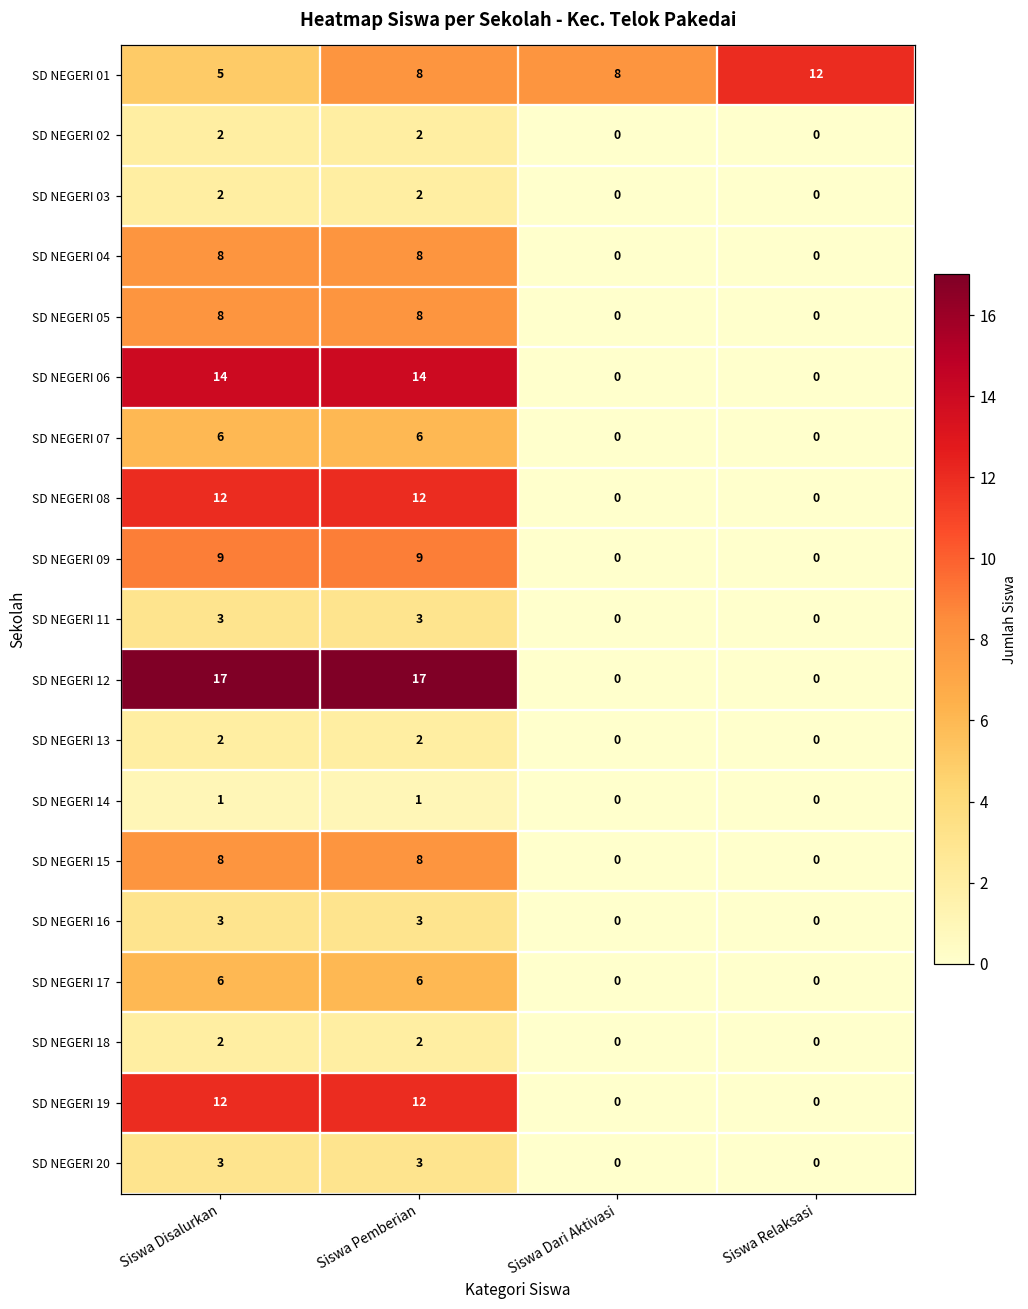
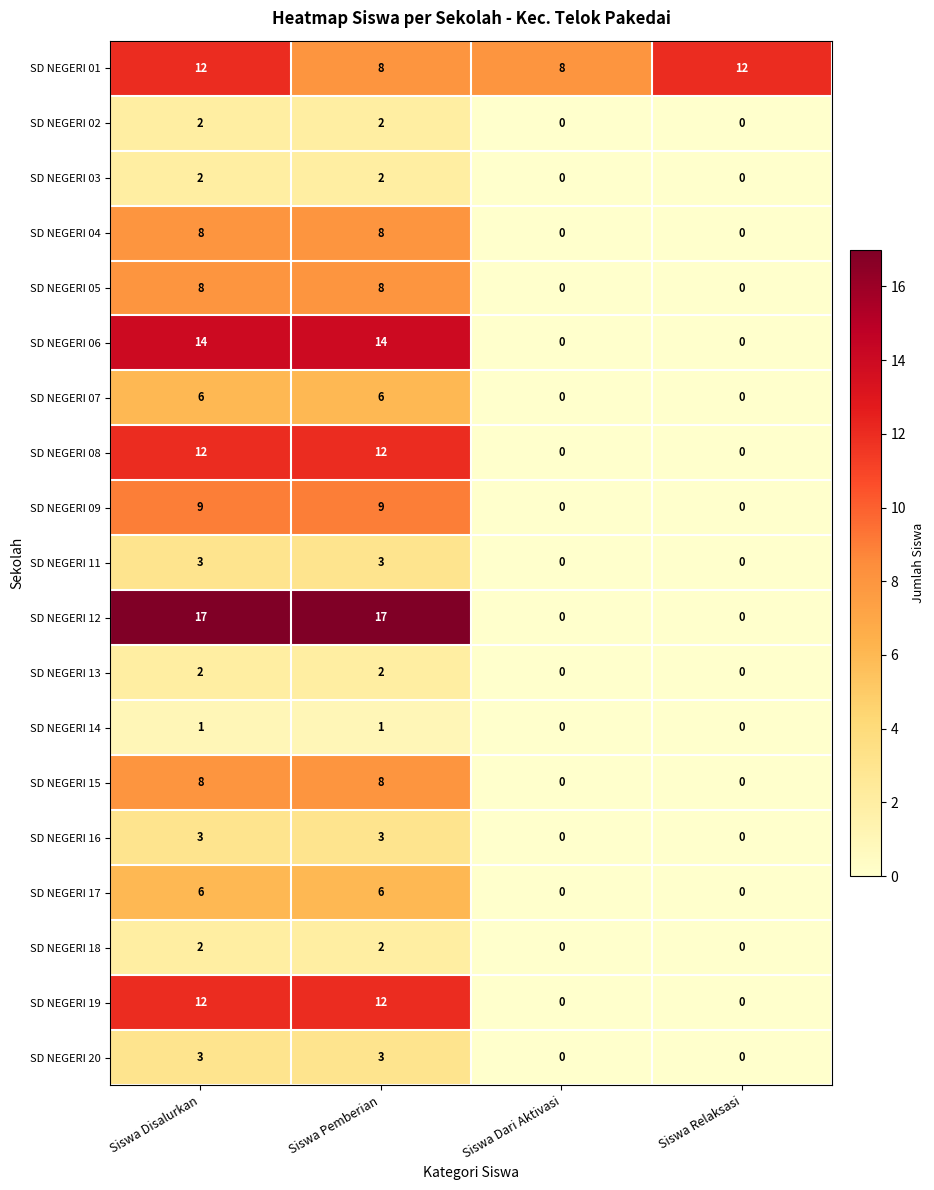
  {
    "SD NEGERI 01": {
-     "Siswa Disalurkan": 5,
+     "Siswa Disalurkan": 12,
      "Siswa Pemberian": 8,
      "Siswa Dari Aktivasi": 8,
      "Siswa Relaksasi": 12
    },
    "SD NEGERI 02": {
      "Siswa Disalurkan": 2,
      "Siswa Pemberian": 2,
      "Siswa Dari Aktivasi": 0,
      "Siswa Relaksasi": 0
    },
    "SD NEGERI 03": {
      "Siswa Disalurkan": 2,
      "Siswa Pemberian": 2,
      "Siswa Dari Aktivasi": 0,
      "Siswa Relaksasi": 0
    },
    "SD NEGERI 04": {
      "Siswa Disalurkan": 8,
      "Siswa Pemberian": 8,
      "Siswa Dari Aktivasi": 0,
      "Siswa Relaksasi": 0
    },
    "SD NEGERI 05": {
      "Siswa Disalurkan": 8,
      "Siswa Pemberian": 8,
      "Siswa Dari Aktivasi": 0,
      "Siswa Relaksasi": 0
    },
    "SD NEGERI 06": {
      "Siswa Disalurkan": 14,
      "Siswa Pemberian": 14,
      "Siswa Dari Aktivasi": 0,
      "Siswa Relaksasi": 0
    },
    "SD NEGERI 07": {
      "Siswa Disalurkan": 6,
      "Siswa Pemberian": 6,
      "Siswa Dari Aktivasi": 0,
      "Siswa Relaksasi": 0
    },
    "SD NEGERI 08": {
      "Siswa Disalurkan": 12,
      "Siswa Pemberian": 12,
      "Siswa Dari Aktivasi": 0,
      "Siswa Relaksasi": 0
    },
    "SD NEGERI 09": {
      "Siswa Disalurkan": 9,
      "Siswa Pemberian": 9,
      "Siswa Dari Aktivasi": 0,
      "Siswa Relaksasi": 0
    },
    "SD NEGERI 11": {
      "Siswa Disalurkan": 3,
      "Siswa Pemberian": 3,
      "Siswa Dari Aktivasi": 0,
      "Siswa Relaksasi": 0
    },
    "SD NEGERI 12": {
      "Siswa Disalurkan": 17,
      "Siswa Pemberian": 17,
      "Siswa Dari Aktivasi": 0,
      "Siswa Relaksasi": 0
    },
    "SD NEGERI 13": {
      "Siswa Disalurkan": 2,
      "Siswa Pemberian": 2,
      "Siswa Dari Aktivasi": 0,
      "Siswa Relaksasi": 0
    },
    "SD NEGERI 14": {
      "Siswa Disalurkan": 1,
      "Siswa Pemberian": 1,
      "Siswa Dari Aktivasi": 0,
      "Siswa Relaksasi": 0
    },
    "SD NEGERI 15": {
      "Siswa Disalurkan": 8,
      "Siswa Pemberian": 8,
      "Siswa Dari Aktivasi": 0,
      "Siswa Relaksasi": 0
    },
    "SD NEGERI 16": {
      "Siswa Disalurkan": 3,
      "Siswa Pemberian": 3,
      "Siswa Dari Aktivasi": 0,
      "Siswa Relaksasi": 0
    },
    "SD NEGERI 17": {
      "Siswa Disalurkan": 6,
      "Siswa Pemberian": 6,
      "Siswa Dari Aktivasi": 0,
      "Siswa Relaksasi": 0
    },
    "SD NEGERI 18": {
      "Siswa Disalurkan": 2,
      "Siswa Pemberian": 2,
      "Siswa Dari Aktivasi": 0,
      "Siswa Relaksasi": 0
    },
    "SD NEGERI 19": {
      "Siswa Disalurkan": 12,
      "Siswa Pemberian": 12,
      "Siswa Dari Aktivasi": 0,
      "Siswa Relaksasi": 0
    },
    "SD NEGERI 20": {
      "Siswa Disalurkan": 3,
      "Siswa Pemberian": 3,
      "Siswa Dari Aktivasi": 0,
      "Siswa Relaksasi": 0
    }
  }
